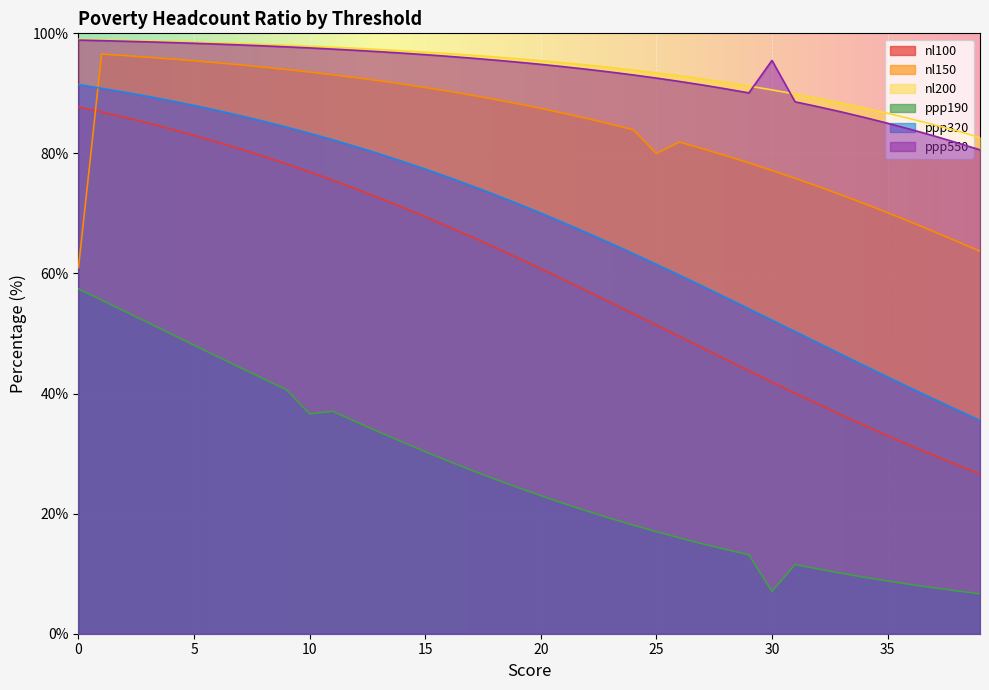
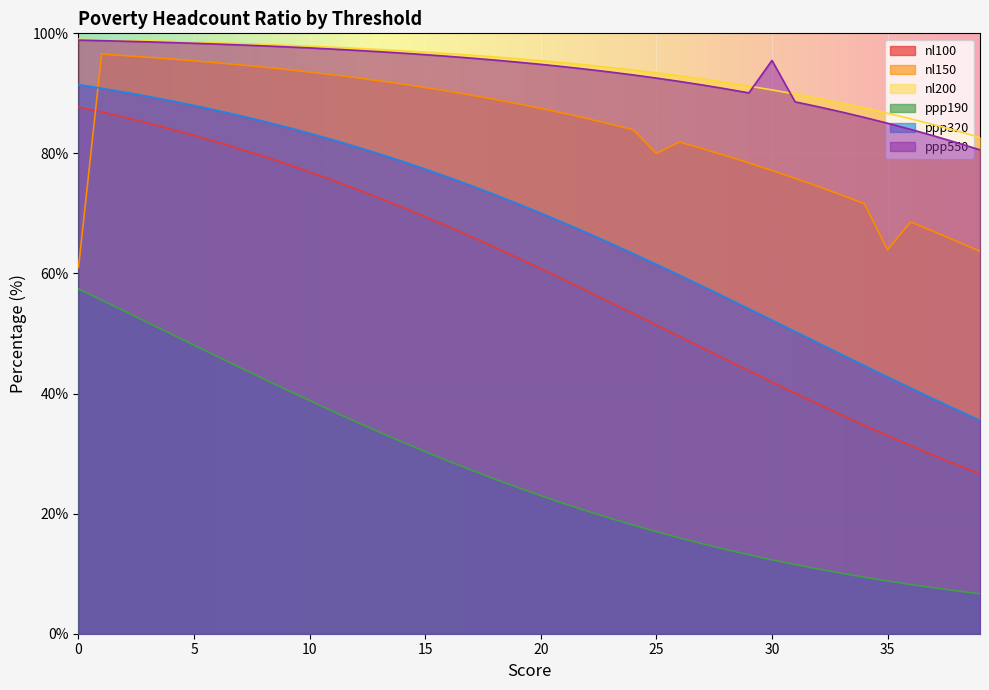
  {
    "nl100": {
      "0": "88%",
      "5": "83%",
      "10": "77%",
      "15": "69%",
      "20": "61%",
      "25": "51%",
      "30": "42%",
      "35": "33%"
    },
    "nl150": {
      "0": "61%",
      "5": "95%",
      "10": "94%",
      "15": "91%",
      "20": "87%",
      "25": "80%",
      "30": "77%",
-     "35": "70%"
+     "35": "64%"
    },
    "nl200": {
      "15": "97%",
      "20": "95%",
      "25": "93%",
      "30": "91%"
    },
    "ppp190": {
      "0": "57%",
      "5": "48%",
-     "10": "37%",
+     "10": "39%",
      "15": "30%",
      "20": "23%",
      "25": "17%",
-     "30": "7%",
+     "30": "12%",
      "35": "9%"
    },
    "ppp320": {
      "0": "91%",
      "5": "88%",
      "10": "83%",
      "15": "77%",
      "20": "70%",
      "25": "62%",
      "30": "52%",
      "35": "43%"
    },
    "ppp550": {
      "15": "96%",
      "20": "95%",
      "25": "93%",
      "30": "95%"
    }
  }
